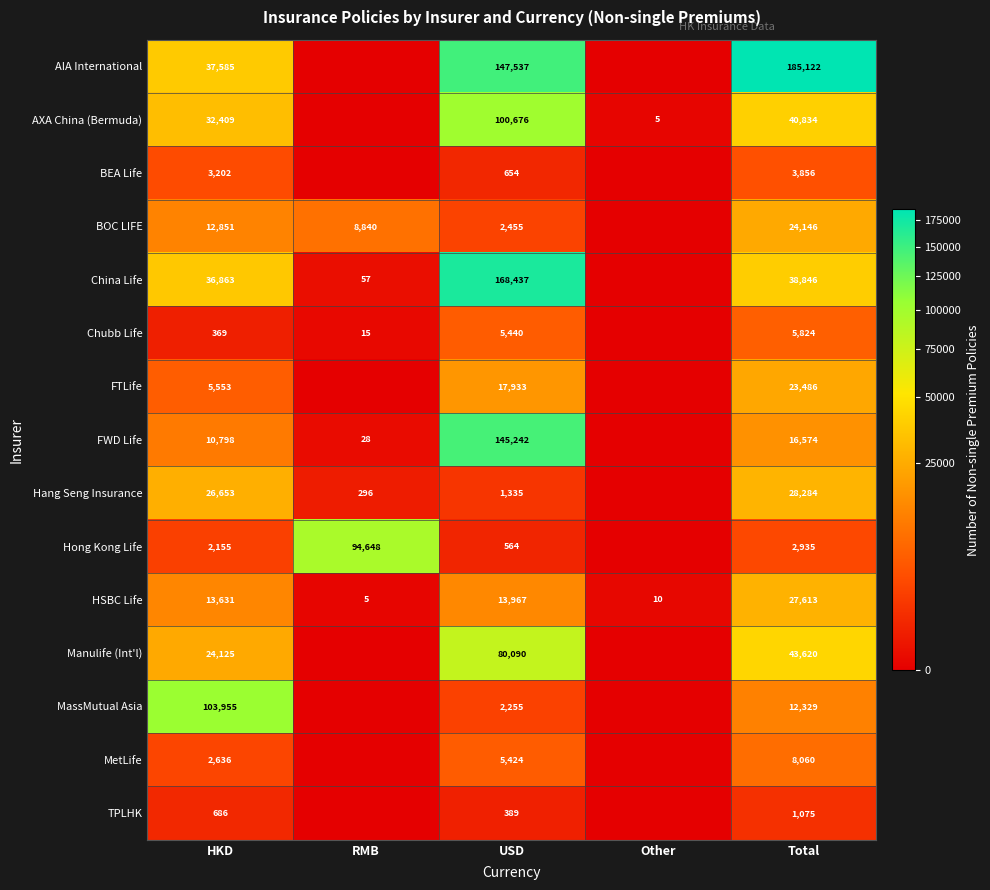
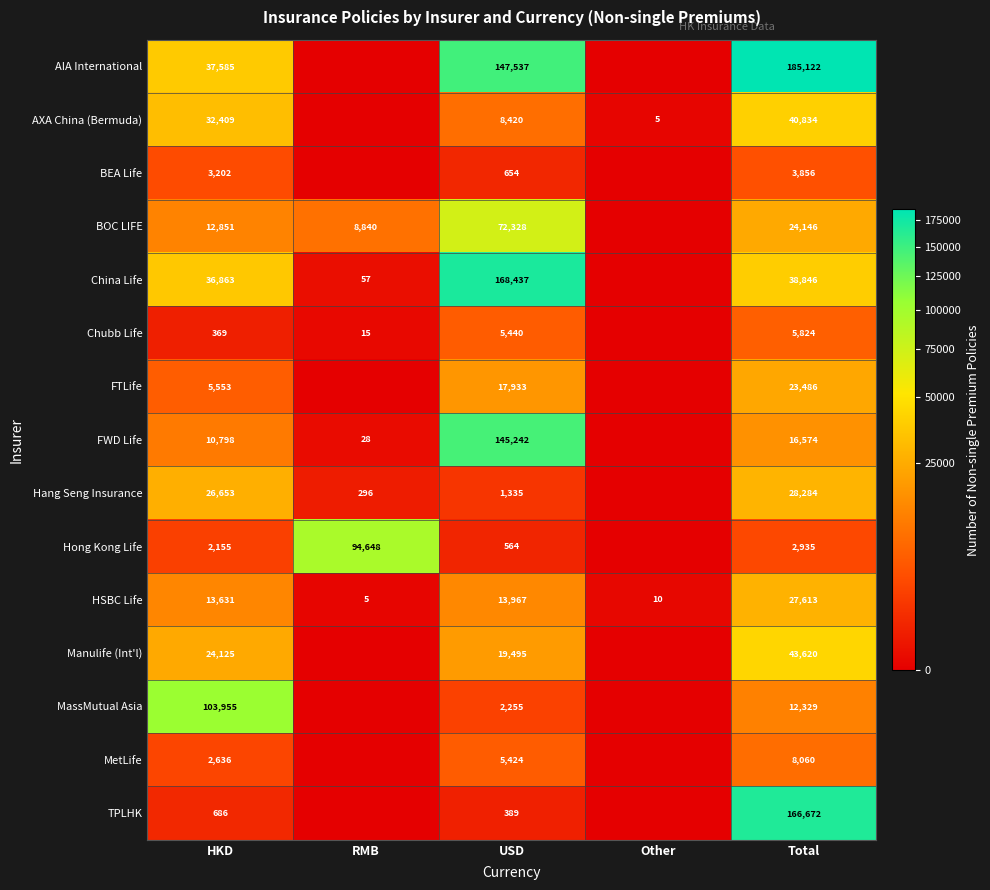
  {
    "AIA International": {
      "HKD": "37,585",
      "USD": "147,537",
      "Total": "185,122"
    },
    "AXA China (Bermuda)": {
      "HKD": "32,409",
-     "USD": "100,676",
+     "USD": "8,420",
      "Other": "5",
      "Total": "40,834"
    },
    "BEA Life": {
      "HKD": "3,202",
      "USD": "654",
      "Total": "3,856"
    },
    "BOC LIFE": {
      "HKD": "12,851",
      "RMB": "8,840",
-     "USD": "2,455",
+     "USD": "72,328",
      "Total": "24,146"
    },
    "China Life": {
      "HKD": "36,863",
      "RMB": "57",
      "USD": "168,437",
      "Total": "38,846"
    },
    "Chubb Life": {
      "HKD": "369",
      "RMB": "15",
      "USD": "5,440",
      "Total": "5,824"
    },
    "FTLife": {
      "HKD": "5,553",
      "USD": "17,933",
      "Total": "23,486"
    },
    "FWD Life": {
      "HKD": "10,798",
      "RMB": "28",
      "USD": "145,242",
      "Total": "16,574"
    },
    "Hang Seng Insurance": {
      "HKD": "26,653",
      "RMB": "296",
      "USD": "1,335",
      "Total": "28,284"
    },
    "Hong Kong Life": {
      "HKD": "2,155",
      "RMB": "94,648",
      "USD": "564",
      "Total": "2,935"
    },
    "HSBC Life": {
      "HKD": "13,631",
      "RMB": "5",
      "USD": "13,967",
      "Other": "10",
      "Total": "27,613"
    },
    "Manulife (Int'l)": {
      "HKD": "24,125",
-     "USD": "80,090",
+     "USD": "19,495",
      "Total": "43,620"
    },
    "MassMutual Asia": {
      "HKD": "103,955",
      "USD": "2,255",
      "Total": "12,329"
    },
    "MetLife": {
      "HKD": "2,636",
      "USD": "5,424",
      "Total": "8,060"
    },
    "TPLHK": {
      "HKD": "686",
      "USD": "389",
-     "Total": "1,075"
+     "Total": "166,672"
    }
  }
